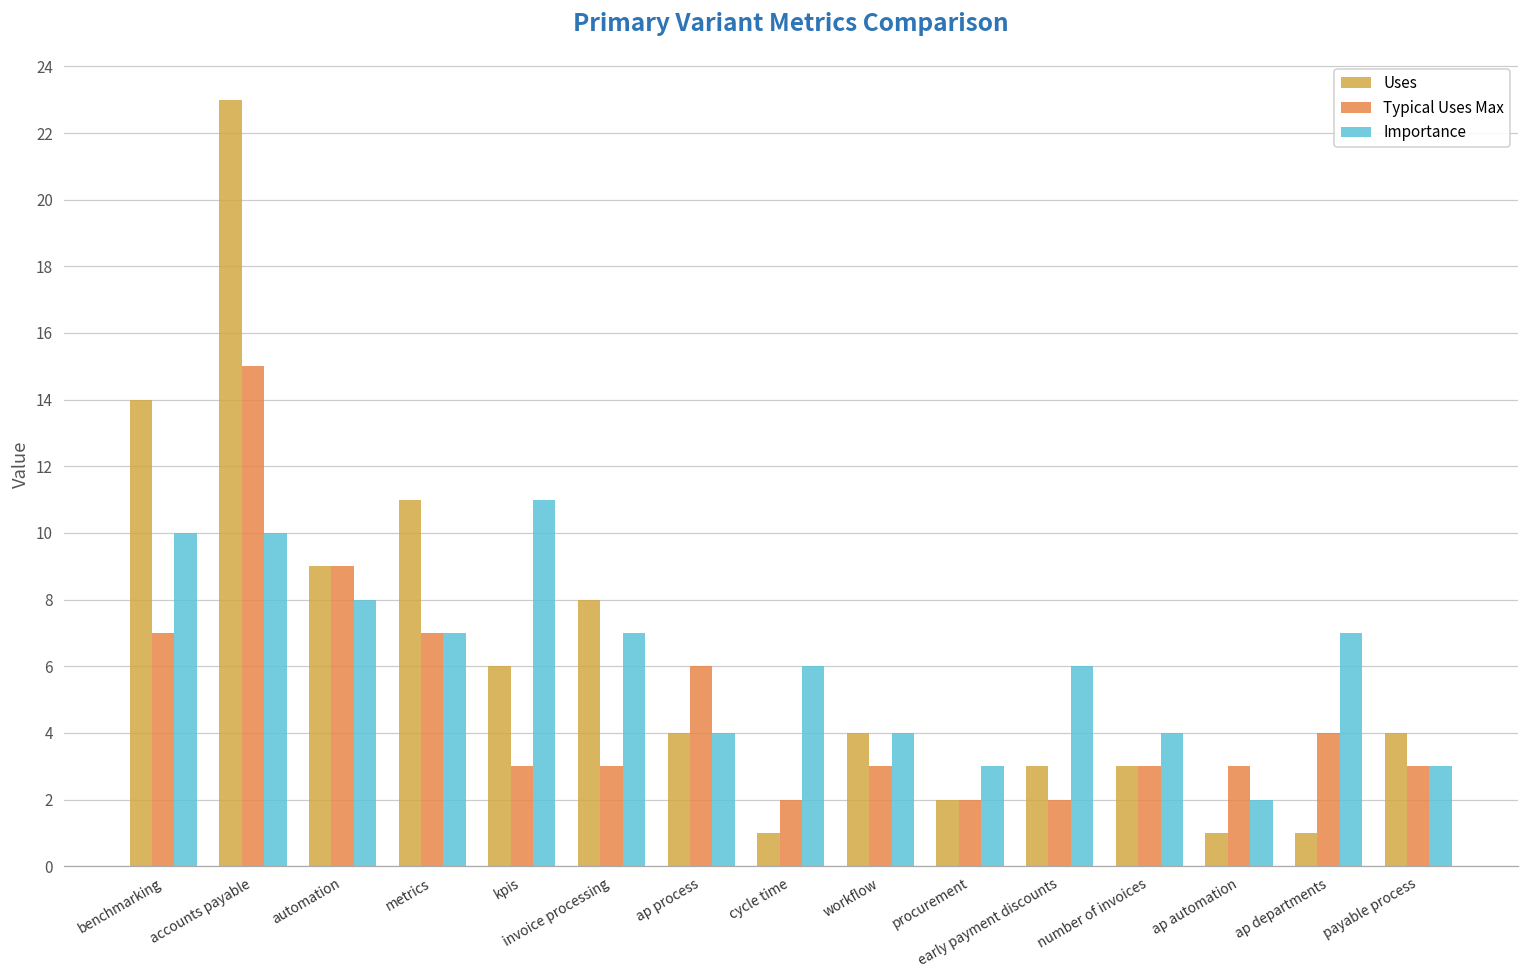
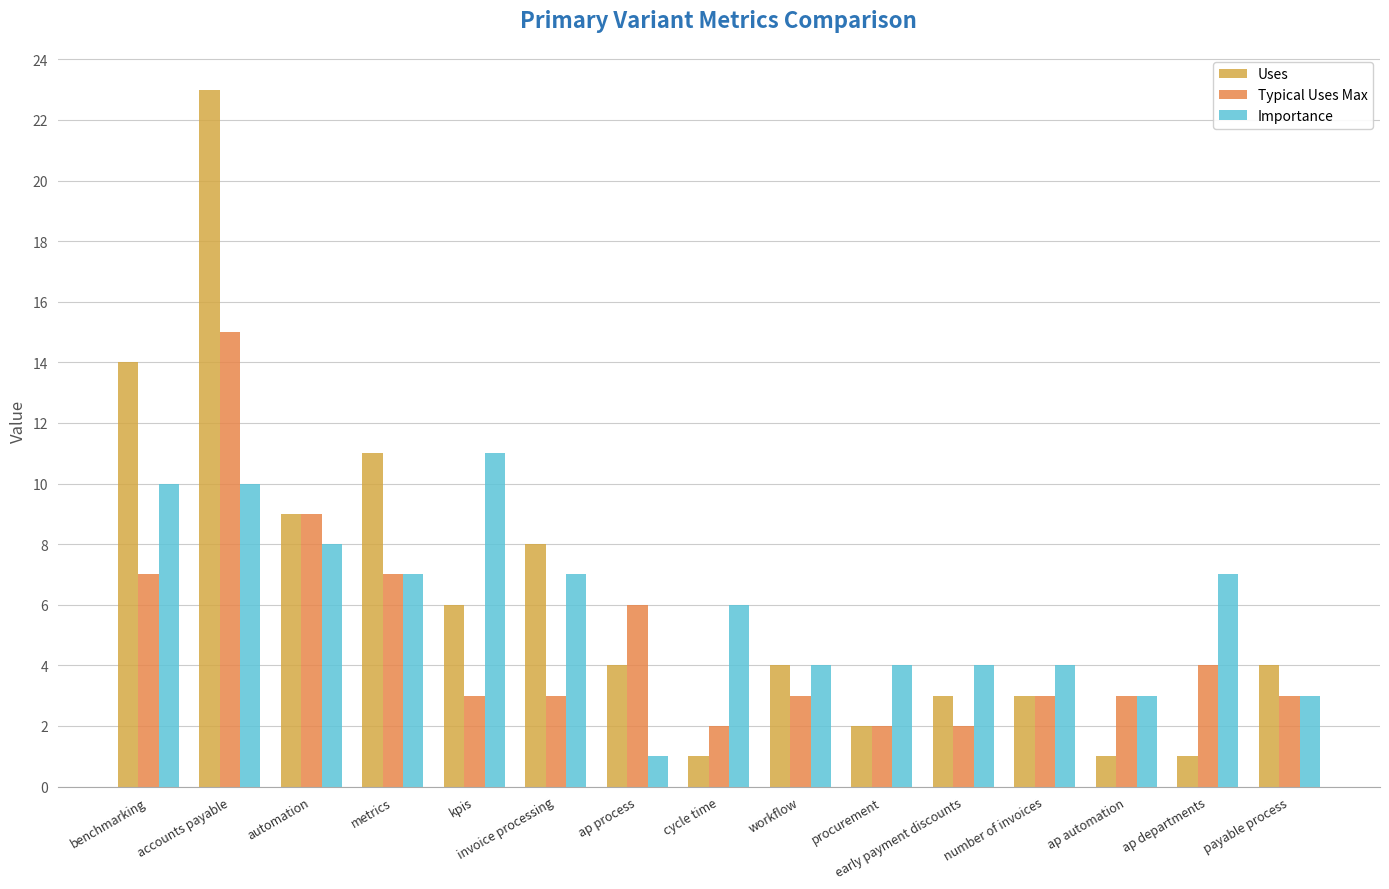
  {
    "Importance": {
      "benchmarking": 10,
      "accounts payable": 10,
      "automation": 8,
      "metrics": 7,
      "kpis": 11,
      "invoice processing": 7,
-     "ap process": 4,
+     "ap process": 1,
      "cycle time": 6,
      "workflow": 4,
-     "procurement": 3,
-     "early payment discounts": 6,
+     "procurement": 4,
+     "early payment discounts": 4,
      "number of invoices": 4,
-     "ap automation": 2,
+     "ap automation": 3,
      "ap departments": 7,
      "payable process": 3
    }
  }
